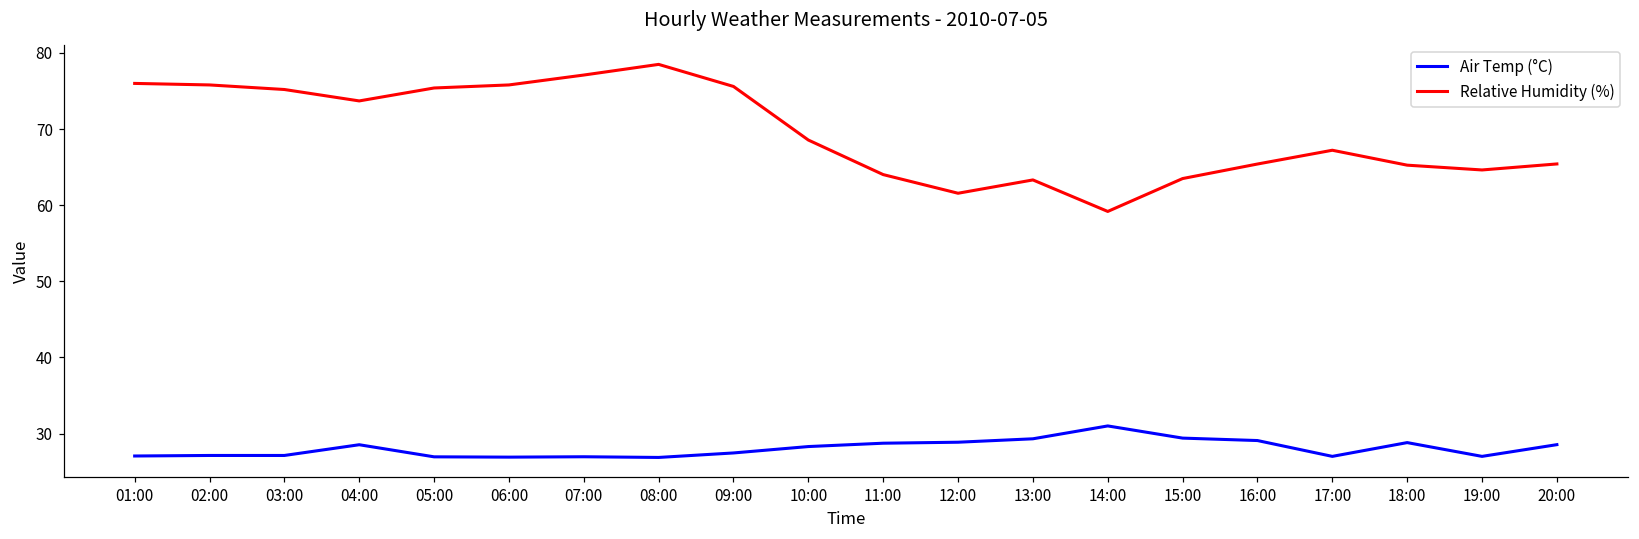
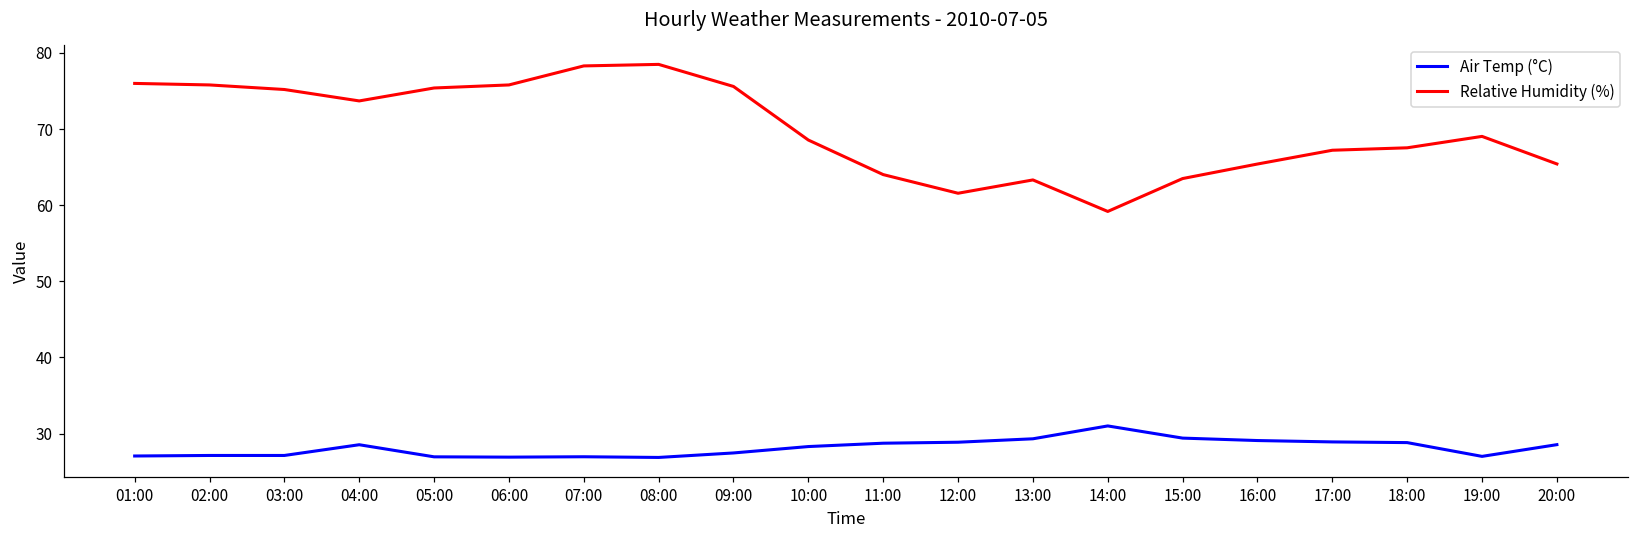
  {
    "Air Temp (°C)": {
      "01:00": 27,
      "02:00": 27,
      "03:00": 27,
      "04:00": 29,
      "05:00": 27,
      "06:00": 27,
      "07:00": 27,
      "08:00": 27,
      "09:00": 27,
      "10:00": 28,
      "11:00": 29,
      "12:00": 29,
      "13:00": 29,
      "14:00": 31,
      "15:00": 29,
      "16:00": 29,
-     "17:00": 27,
+     "17:00": 29,
      "18:00": 29,
      "19:00": 27,
      "20:00": 29
    },
    "Relative Humidity (%)": {
      "01:00": 76,
      "02:00": 76,
      "03:00": 75,
      "04:00": 74,
      "05:00": 75,
      "06:00": 76,
-     "07:00": 77,
+     "07:00": 78,
      "08:00": 79,
      "09:00": 76,
      "10:00": 69,
      "11:00": 64,
      "12:00": 62,
      "13:00": 63,
      "14:00": 59,
      "15:00": 64,
      "16:00": 65,
      "17:00": 67,
-     "18:00": 65,
-     "19:00": 65,
+     "18:00": 68,
+     "19:00": 69,
      "20:00": 65
    }
  }
